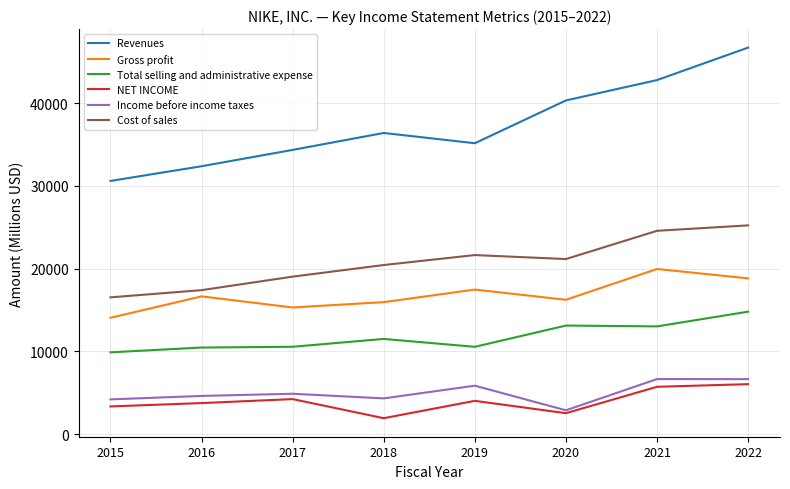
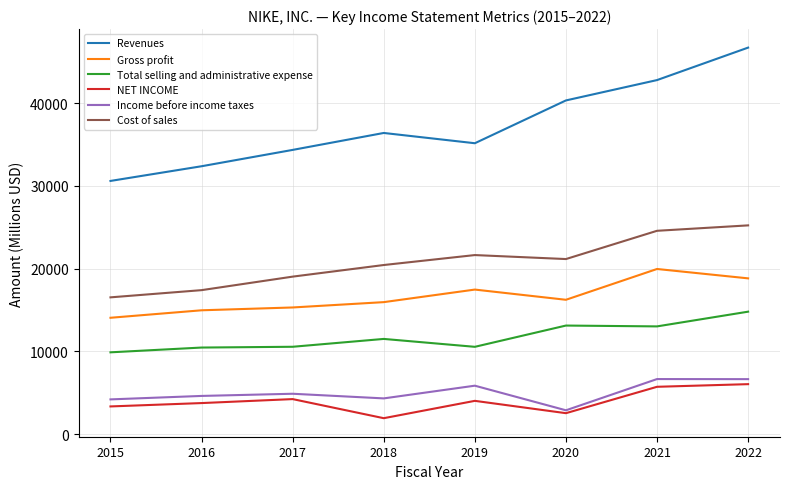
  {
    "Revenues": {
      "2015": 31000,
      "2016": 32000,
      "2017": 34000,
      "2018": 36000,
      "2019": 35000,
      "2020": 40000,
      "2021": 43000,
      "2022": 47000
    },
    "Gross profit": {
      "2015": 14000,
-     "2016": 17000,
+     "2016": 15000,
      "2017": 15000,
      "2018": 16000,
      "2019": 17000,
      "2020": 16000,
      "2021": 20000,
      "2022": 19000
    },
    "Total selling and administrative expense": {
      "2015": 10000,
      "2016": 10000,
      "2017": 11000,
      "2018": 12000,
      "2019": 11000,
      "2020": 13000,
      "2021": 13000,
      "2022": 15000
    },
    "NET INCOME": {
      "2015": 3000,
      "2016": 4000,
      "2017": 4000,
      "2018": 2000,
      "2019": 4000,
      "2020": 3000,
      "2021": 6000,
      "2022": 6000
    },
    "Income before income taxes": {
      "2015": 4000,
      "2016": 5000,
      "2017": 5000,
      "2018": 4000,
      "2019": 6000,
      "2020": 3000,
      "2021": 7000,
      "2022": 7000
    },
    "Cost of sales": {
      "2015": 17000,
      "2016": 17000,
      "2017": 19000,
      "2018": 20000,
      "2019": 22000,
      "2020": 21000,
      "2021": 25000,
      "2022": 25000
    }
  }
